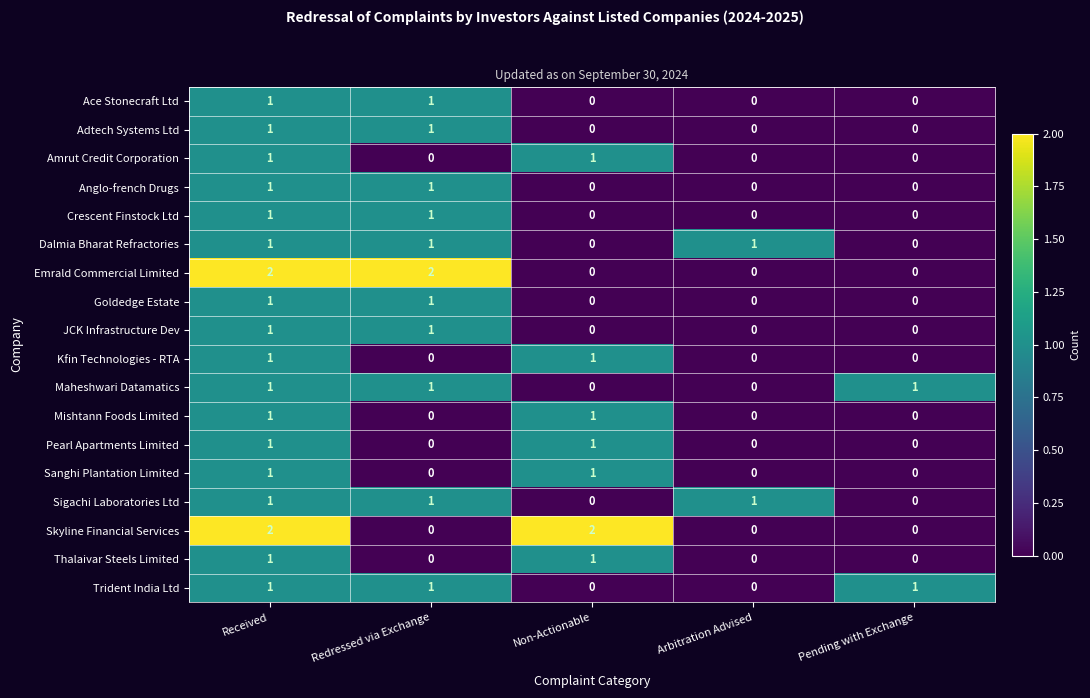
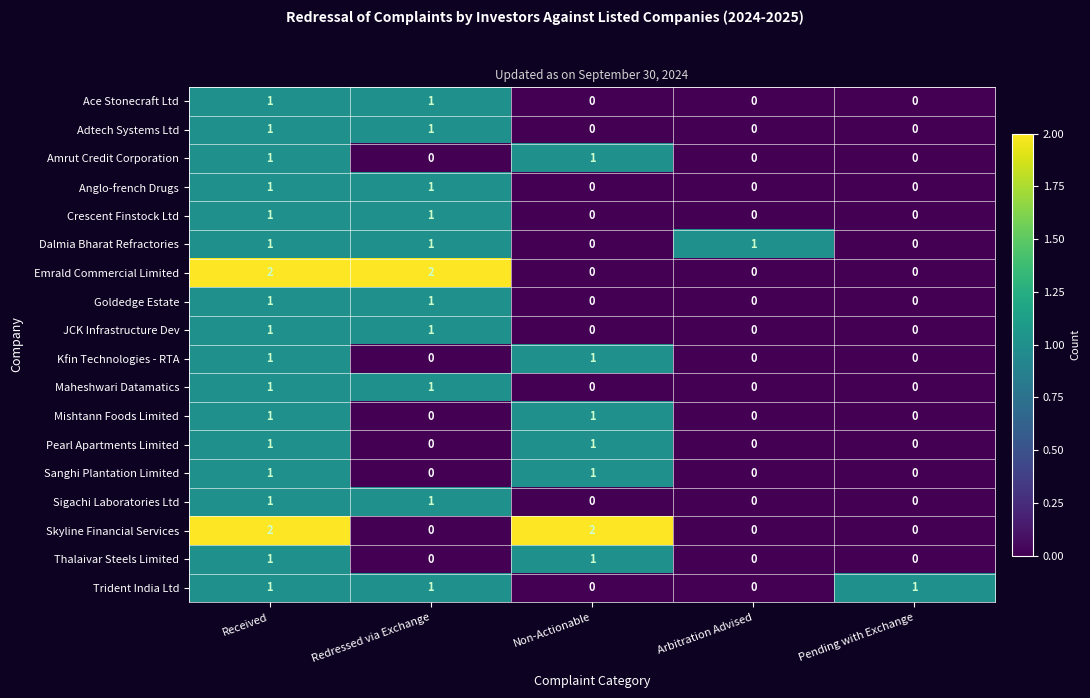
  {
    "Ace Stonecraft Ltd": {
      "Received": 1,
      "Redressed via Exchange": 1,
      "Non-Actionable": 0,
      "Arbitration Advised": 0,
      "Pending with Exchange": 0
    },
    "Adtech Systems Ltd": {
      "Received": 1,
      "Redressed via Exchange": 1,
      "Non-Actionable": 0,
      "Arbitration Advised": 0,
      "Pending with Exchange": 0
    },
    "Amrut Credit Corporation": {
      "Received": 1,
      "Redressed via Exchange": 0,
      "Non-Actionable": 1,
      "Arbitration Advised": 0,
      "Pending with Exchange": 0
    },
    "Anglo-french Drugs": {
      "Received": 1,
      "Redressed via Exchange": 1,
      "Non-Actionable": 0,
      "Arbitration Advised": 0,
      "Pending with Exchange": 0
    },
    "Crescent Finstock Ltd": {
      "Received": 1,
      "Redressed via Exchange": 1,
      "Non-Actionable": 0,
      "Arbitration Advised": 0,
      "Pending with Exchange": 0
    },
    "Dalmia Bharat Refractories": {
      "Received": 1,
      "Redressed via Exchange": 1,
      "Non-Actionable": 0,
      "Arbitration Advised": 1,
      "Pending with Exchange": 0
    },
    "Emrald Commercial Limited": {
      "Received": 2,
      "Redressed via Exchange": 2,
      "Non-Actionable": 0,
      "Arbitration Advised": 0,
      "Pending with Exchange": 0
    },
    "Goldedge Estate": {
      "Received": 1,
      "Redressed via Exchange": 1,
      "Non-Actionable": 0,
      "Arbitration Advised": 0,
      "Pending with Exchange": 0
    },
    "JCK Infrastructure Dev": {
      "Received": 1,
      "Redressed via Exchange": 1,
      "Non-Actionable": 0,
      "Arbitration Advised": 0,
      "Pending with Exchange": 0
    },
    "Kfin Technologies - RTA": {
      "Received": 1,
      "Redressed via Exchange": 0,
      "Non-Actionable": 1,
      "Arbitration Advised": 0,
      "Pending with Exchange": 0
    },
    "Maheshwari Datamatics": {
      "Received": 1,
      "Redressed via Exchange": 1,
      "Non-Actionable": 0,
      "Arbitration Advised": 0,
-     "Pending with Exchange": 1
+     "Pending with Exchange": 0
    },
    "Mishtann Foods Limited": {
      "Received": 1,
      "Redressed via Exchange": 0,
      "Non-Actionable": 1,
      "Arbitration Advised": 0,
      "Pending with Exchange": 0
    },
    "Pearl Apartments Limited": {
      "Received": 1,
      "Redressed via Exchange": 0,
      "Non-Actionable": 1,
      "Arbitration Advised": 0,
      "Pending with Exchange": 0
    },
    "Sanghi Plantation Limited": {
      "Received": 1,
      "Redressed via Exchange": 0,
      "Non-Actionable": 1,
      "Arbitration Advised": 0,
      "Pending with Exchange": 0
    },
    "Sigachi Laboratories Ltd": {
      "Received": 1,
      "Redressed via Exchange": 1,
      "Non-Actionable": 0,
-     "Arbitration Advised": 1,
+     "Arbitration Advised": 0,
      "Pending with Exchange": 0
    },
    "Skyline Financial Services": {
      "Received": 2,
      "Redressed via Exchange": 0,
      "Non-Actionable": 2,
      "Arbitration Advised": 0,
      "Pending with Exchange": 0
    },
    "Thalaivar Steels Limited": {
      "Received": 1,
      "Redressed via Exchange": 0,
      "Non-Actionable": 1,
      "Arbitration Advised": 0,
      "Pending with Exchange": 0
    },
    "Trident India Ltd": {
      "Received": 1,
      "Redressed via Exchange": 1,
      "Non-Actionable": 0,
      "Arbitration Advised": 0,
      "Pending with Exchange": 1
    }
  }
